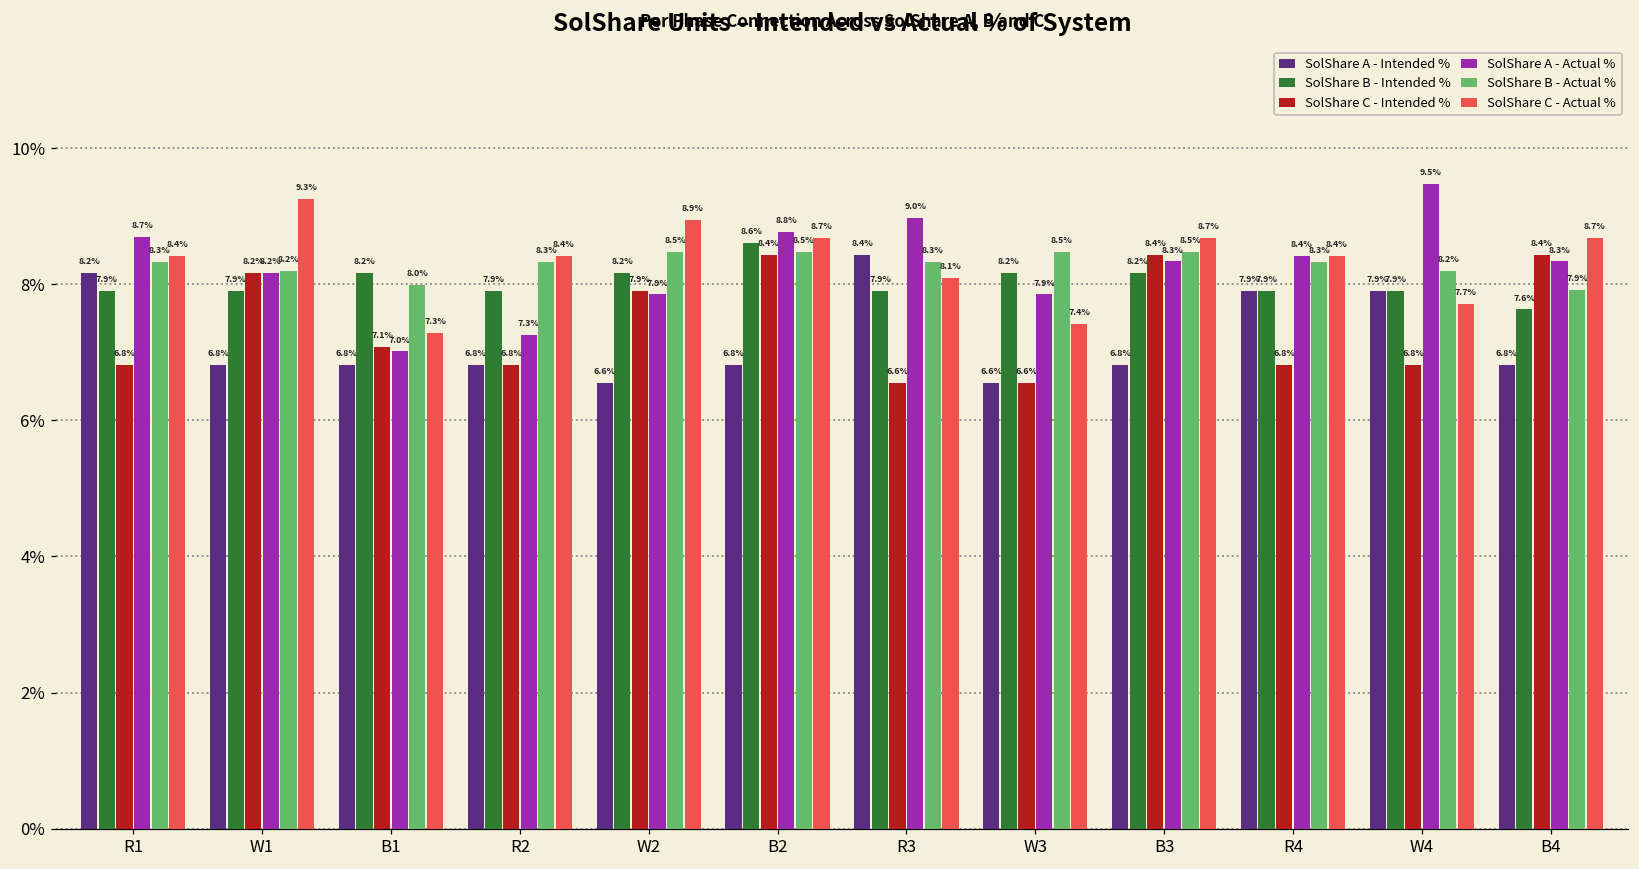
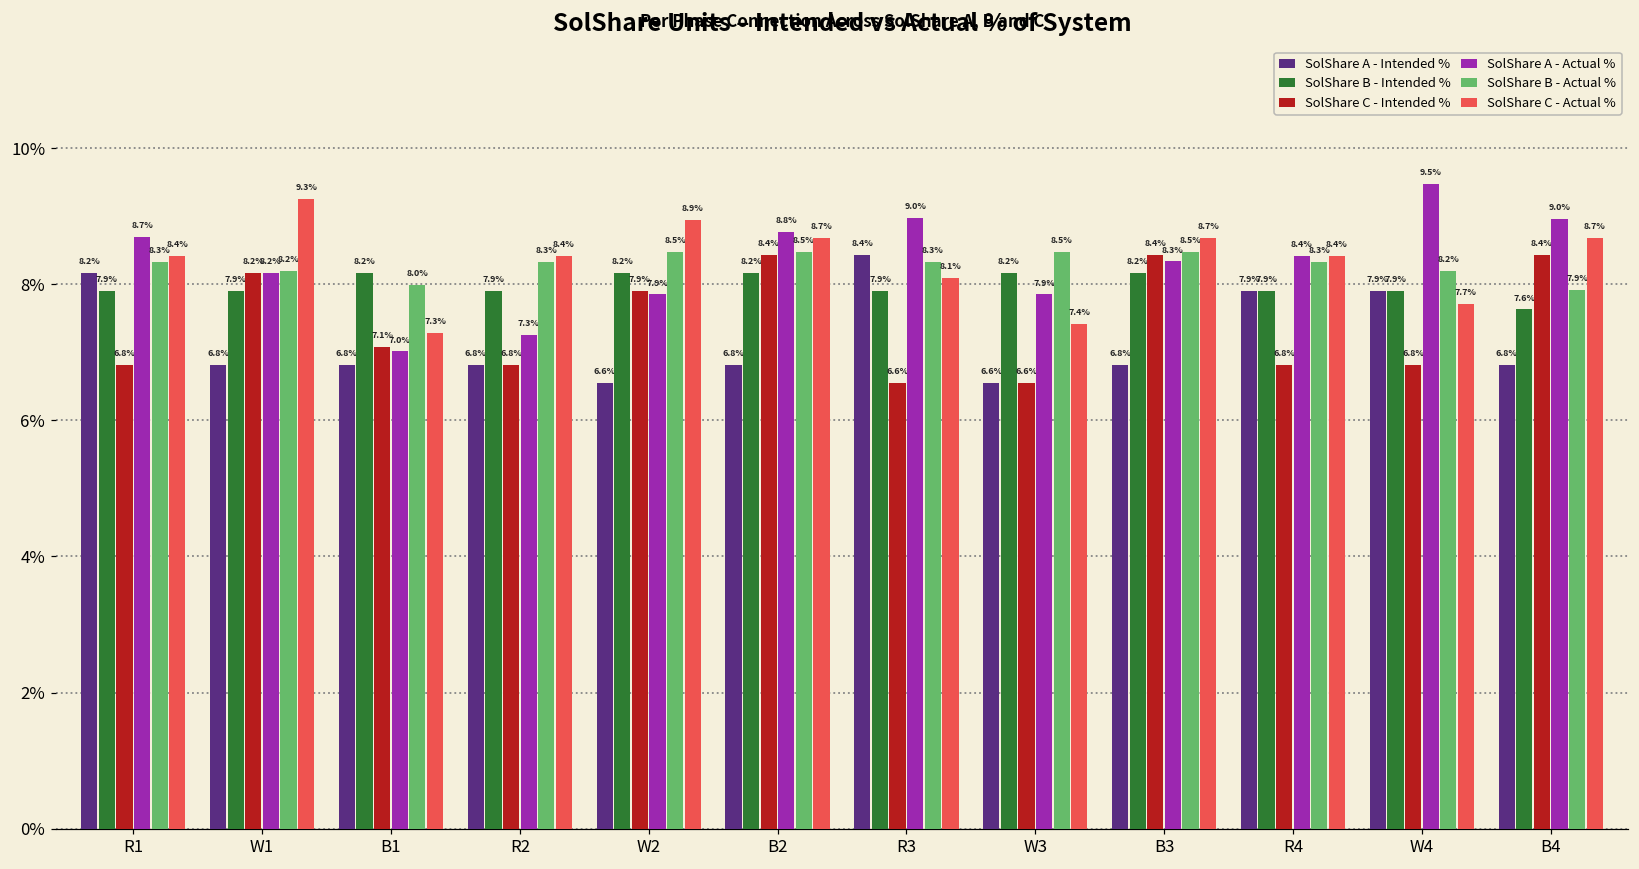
  {
    "SolShare A - Intended %": {
      "R1": "8.2%",
      "W1": "6.8%",
      "B1": "6.8%",
      "R2": "6.8%",
      "W2": "6.6%",
      "B2": "6.8%",
      "R3": "8.4%",
      "W3": "6.6%",
      "B3": "6.8%",
      "B4": "6.8%"
    },
    "SolShare B - Intended %": {
      "R1": "7.9%",
      "W1": "7.9%",
      "B1": "8.2%",
      "R2": "7.9%",
      "W2": "8.2%",
-     "B2": "8.6%",
+     "B2": "8.2%",
      "R3": "7.9%",
      "W3": "8.2%",
      "B3": "8.2%",
      "B4": "7.6%"
    },
    "SolShare C - Intended %": {
      "R1": "6.8%",
      "B1": "7.1%",
      "R2": "6.8%",
      "W2": "7.9%",
      "B2": "8.4%",
      "R3": "6.6%",
      "W3": "6.6%",
      "B3": "8.4%",
      "R4": "6.8%",
      "W4": "6.8%",
      "B4": "8.4%"
    },
    "SolShare A - Actual %": {
      "R1": "8.7%",
      "B1": "7.0%",
      "R2": "7.3%",
      "W2": "7.9%",
      "B2": "8.8%",
      "R3": "9.0%",
      "W3": "7.9%",
      "B3": "8.3%",
      "R4": "8.4%",
      "W4": "9.5%",
-     "B4": "8.3%"
+     "B4": "9.0%"
    },
    "SolShare B - Actual %": {
      "R1": "8.3%",
      "B1": "8.0%",
      "R2": "8.3%",
      "W2": "8.5%",
      "B2": "8.5%",
      "R3": "8.3%",
      "W3": "8.5%",
      "B3": "8.5%",
      "R4": "8.3%",
      "W4": "8.2%",
      "B4": "7.9%"
    },
    "SolShare C - Actual %": {
      "R1": "8.4%",
      "W1": "9.3%",
      "B1": "7.3%",
      "R2": "8.4%",
      "W2": "8.9%",
      "B2": "8.7%",
      "R3": "8.1%",
      "W3": "7.4%",
      "B3": "8.7%",
      "R4": "8.4%",
      "W4": "7.7%",
      "B4": "8.7%"
    }
  }
